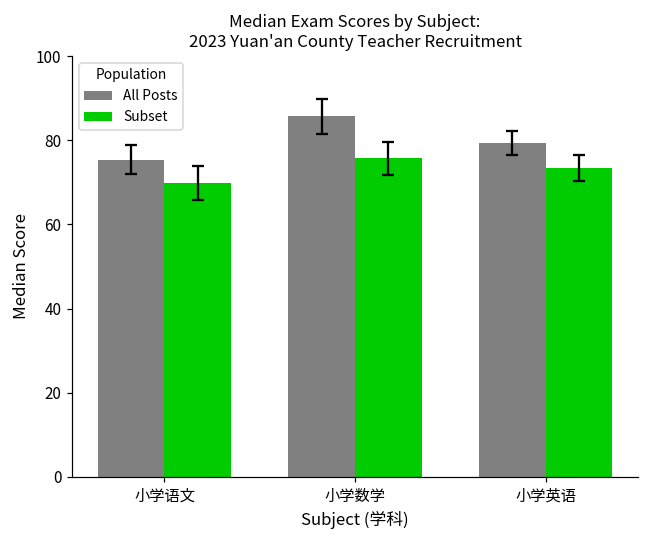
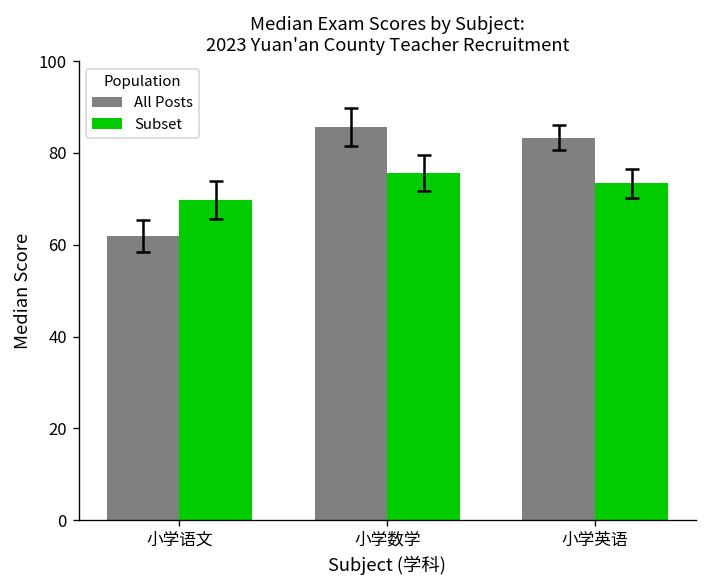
  {
    "All Posts": {
-     "小学语文": 75,
+     "小学语文": 62,
      "小学数学": 86,
-     "小学英语": 79
+     "小学英语": 83
    },
    "Subset": {
      "小学语文": 70,
      "小学数学": 76,
      "小学英语": 73
    }
  }
